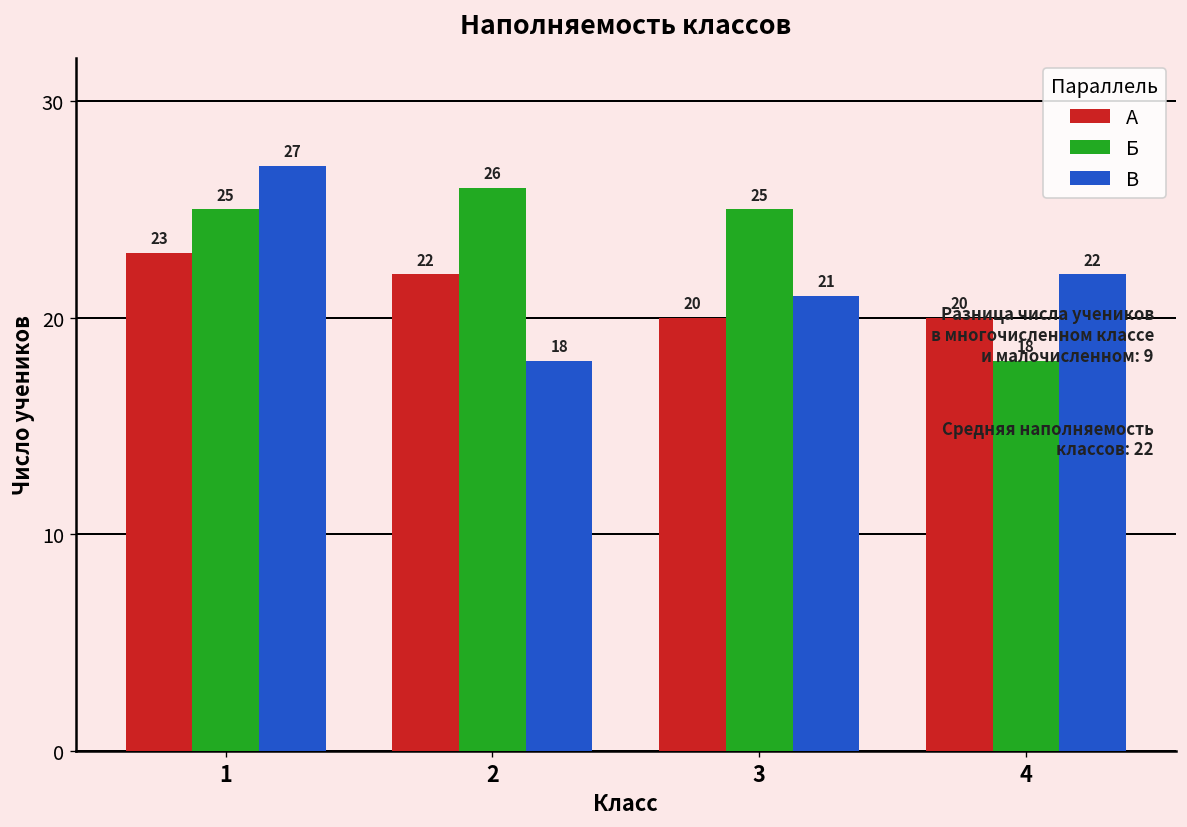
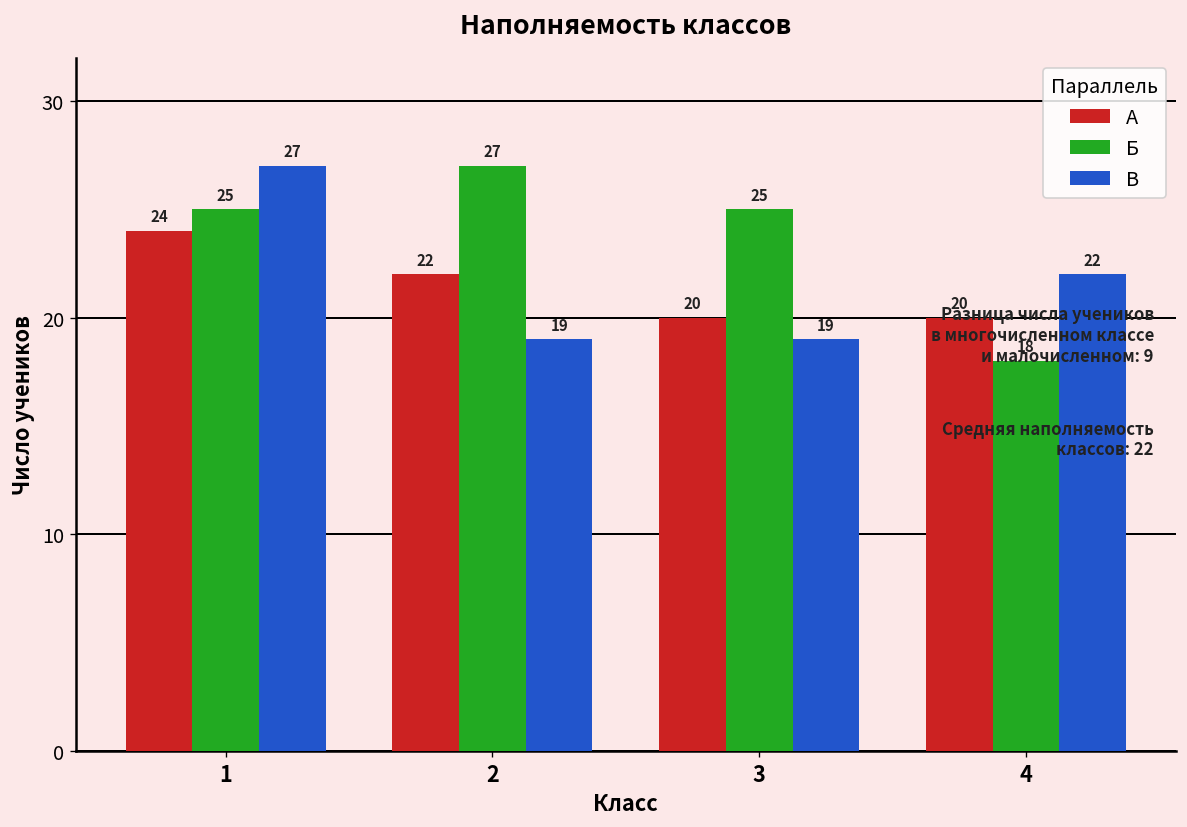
  {
    "А": {
-     "1": 23,
+     "1": 24,
      "2": 22,
      "3": 20
    },
    "Б": {
      "1": 25,
-     "2": 26,
+     "2": 27,
      "3": 25
    },
    "В": {
      "1": 27,
-     "2": 18,
-     "3": 21,
+     "2": 19,
+     "3": 19,
      "4": 22
    }
  }
